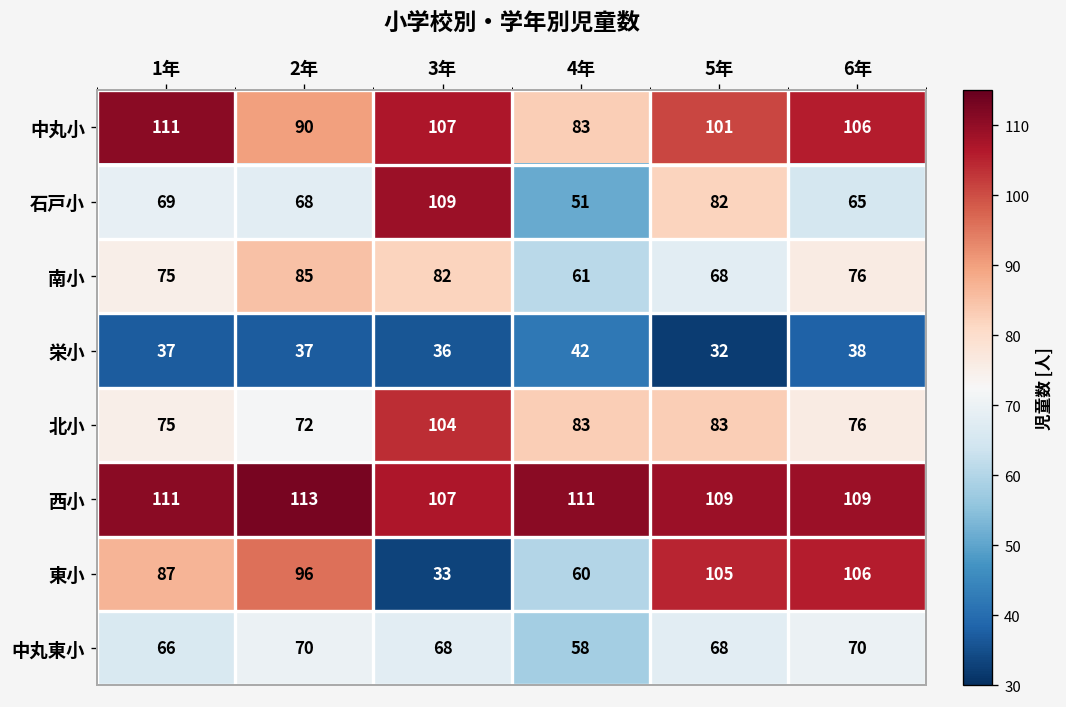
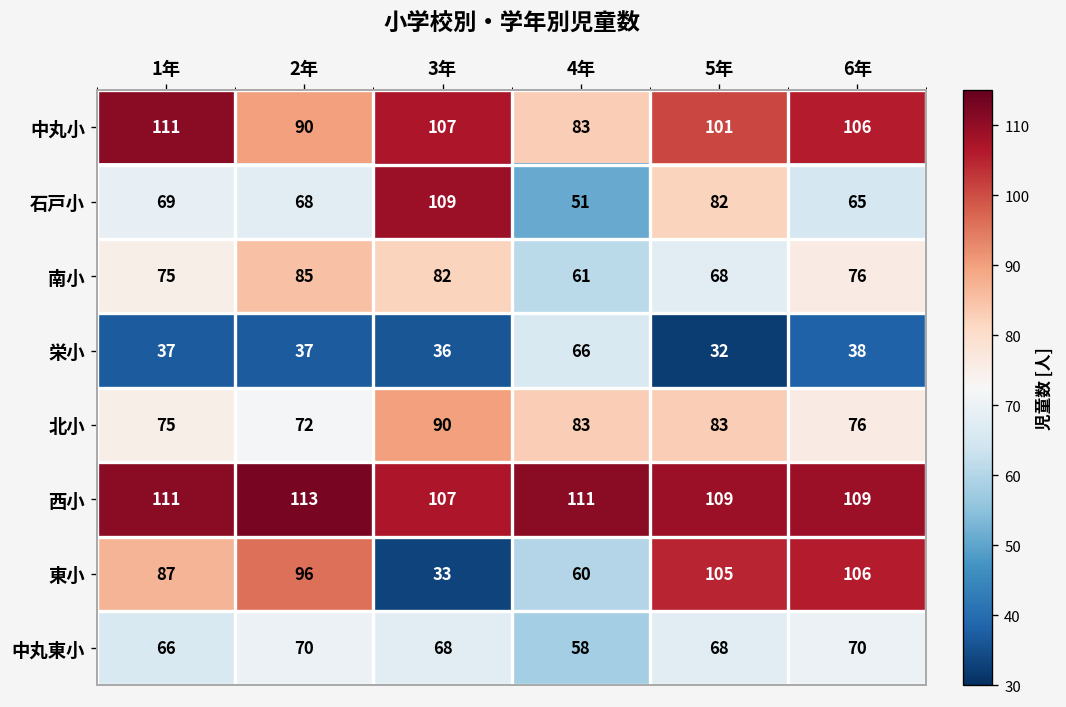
  {
    "中丸小": {
      "1年": 111,
      "2年": 90,
      "3年": 107,
      "4年": 83,
      "5年": 101,
      "6年": 106
    },
    "石戸小": {
      "1年": 69,
      "2年": 68,
      "3年": 109,
      "4年": 51,
      "5年": 82,
      "6年": 65
    },
    "南小": {
      "1年": 75,
      "2年": 85,
      "3年": 82,
      "4年": 61,
      "5年": 68,
      "6年": 76
    },
    "栄小": {
      "1年": 37,
      "2年": 37,
      "3年": 36,
-     "4年": 42,
+     "4年": 66,
      "5年": 32,
      "6年": 38
    },
    "北小": {
      "1年": 75,
      "2年": 72,
-     "3年": 104,
+     "3年": 90,
      "4年": 83,
      "5年": 83,
      "6年": 76
    },
    "西小": {
      "1年": 111,
      "2年": 113,
      "3年": 107,
      "4年": 111,
      "5年": 109,
      "6年": 109
    },
    "東小": {
      "1年": 87,
      "2年": 96,
      "3年": 33,
      "4年": 60,
      "5年": 105,
      "6年": 106
    },
    "中丸東小": {
      "1年": 66,
      "2年": 70,
      "3年": 68,
      "4年": 58,
      "5年": 68,
      "6年": 70
    }
  }
